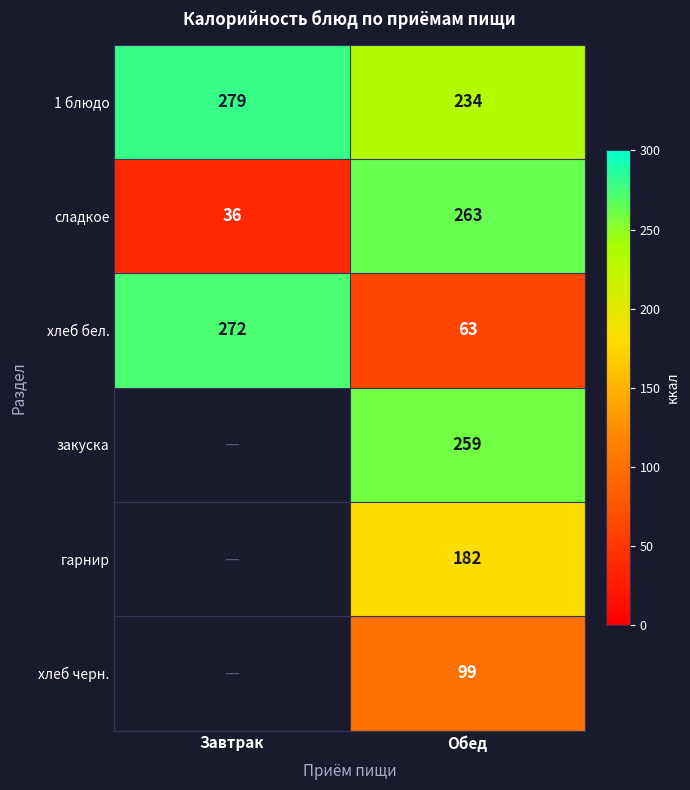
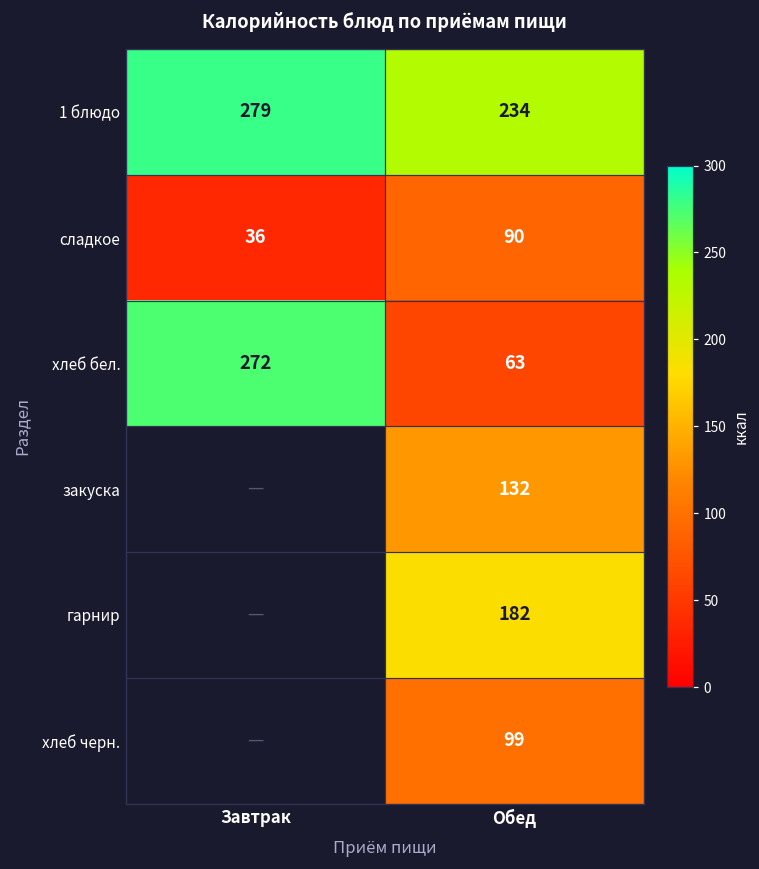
  {
    "1 блюдо": {
      "Завтрак": 279,
      "Обед": 234
    },
    "сладкое": {
      "Завтрак": 36,
-     "Обед": 263
+     "Обед": 90
    },
    "хлеб бел.": {
      "Завтрак": 272,
      "Обед": 63
    },
    "закуска": {
-     "Обед": 259
+     "Обед": 132
    },
    "гарнир": {
      "Обед": 182
    },
    "хлеб черн.": {
      "Обед": 99
    }
  }
